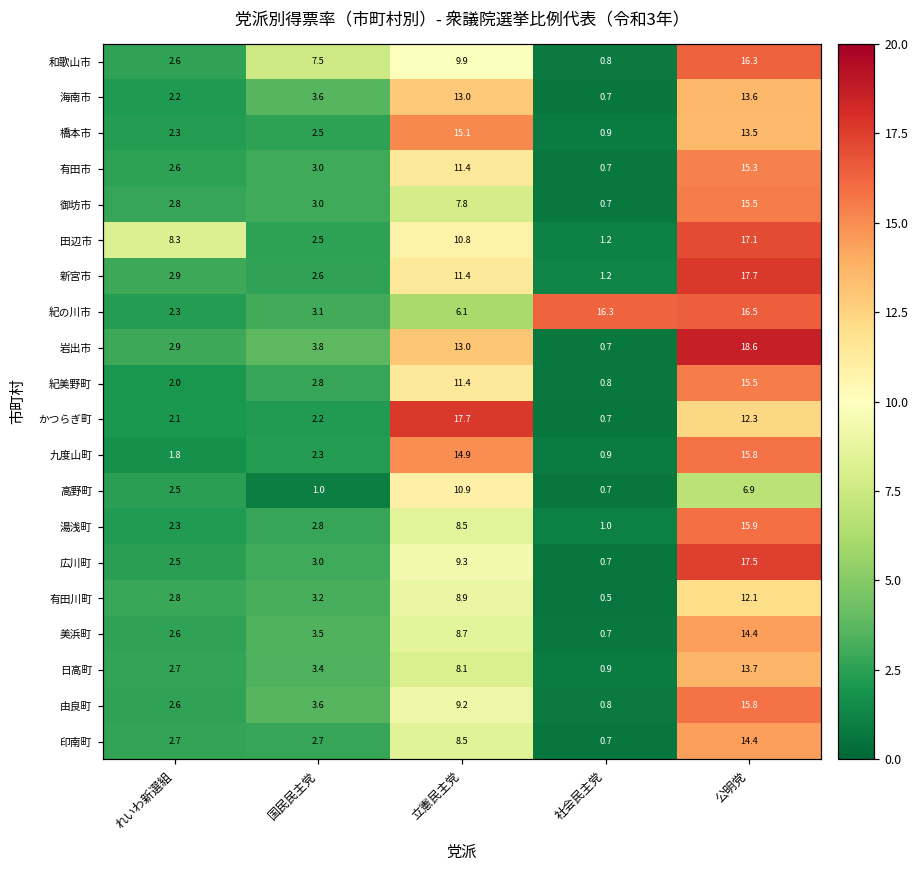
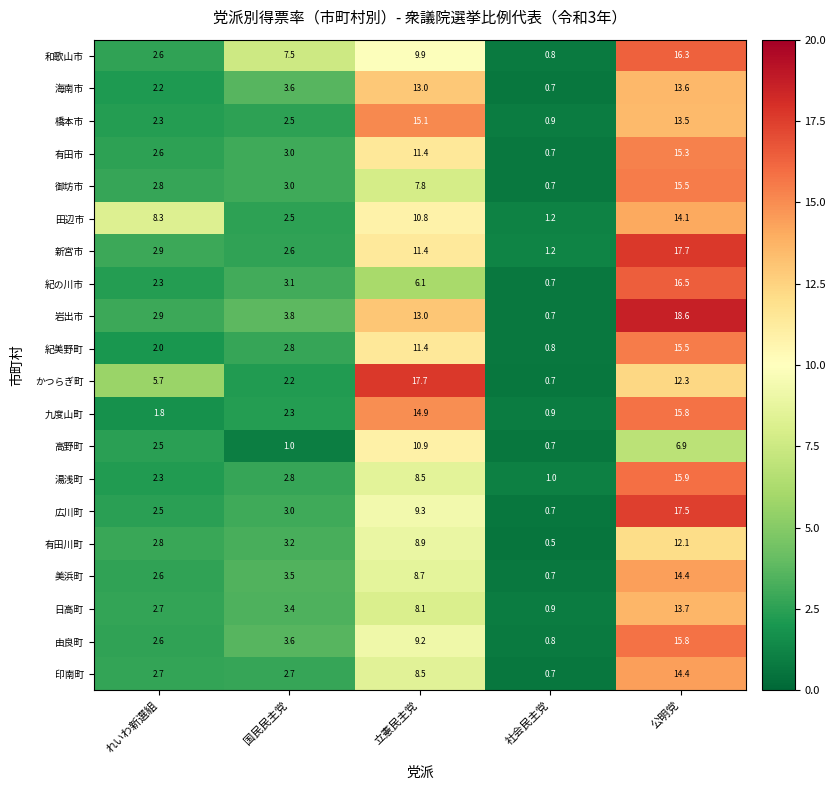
  {
    "和歌山市": {
      "れいわ新選組": 2.6,
      "国民民主党": 7.5,
      "立憲民主党": 9.9,
      "社会民主党": 0.8,
      "公明党": 16.3
    },
    "海南市": {
      "れいわ新選組": 2.2,
      "国民民主党": 3.6,
      "立憲民主党": 13.0,
      "社会民主党": 0.7,
      "公明党": 13.6
    },
    "橋本市": {
      "れいわ新選組": 2.3,
      "国民民主党": 2.5,
      "立憲民主党": 15.1,
      "社会民主党": 0.9,
      "公明党": 13.5
    },
    "有田市": {
      "れいわ新選組": 2.6,
      "国民民主党": 3.0,
      "立憲民主党": 11.4,
      "社会民主党": 0.7,
      "公明党": 15.3
    },
    "御坊市": {
      "れいわ新選組": 2.8,
      "国民民主党": 3.0,
      "立憲民主党": 7.8,
      "社会民主党": 0.7,
      "公明党": 15.5
    },
    "田辺市": {
      "れいわ新選組": 8.3,
      "国民民主党": 2.5,
      "立憲民主党": 10.8,
      "社会民主党": 1.2,
-     "公明党": 17.1
+     "公明党": 14.1
    },
    "新宮市": {
      "れいわ新選組": 2.9,
      "国民民主党": 2.6,
      "立憲民主党": 11.4,
      "社会民主党": 1.2,
      "公明党": 17.7
    },
    "紀の川市": {
      "れいわ新選組": 2.3,
      "国民民主党": 3.1,
      "立憲民主党": 6.1,
-     "社会民主党": 16.3,
+     "社会民主党": 0.7,
      "公明党": 16.5
    },
    "岩出市": {
      "れいわ新選組": 2.9,
      "国民民主党": 3.8,
      "立憲民主党": 13.0,
      "社会民主党": 0.7,
      "公明党": 18.6
    },
    "紀美野町": {
      "れいわ新選組": 2.0,
      "国民民主党": 2.8,
      "立憲民主党": 11.4,
      "社会民主党": 0.8,
      "公明党": 15.5
    },
    "かつらぎ町": {
-     "れいわ新選組": 2.1,
+     "れいわ新選組": 5.7,
      "国民民主党": 2.2,
      "立憲民主党": 17.7,
      "社会民主党": 0.7,
      "公明党": 12.3
    },
    "九度山町": {
      "れいわ新選組": 1.8,
      "国民民主党": 2.3,
      "立憲民主党": 14.9,
      "社会民主党": 0.9,
      "公明党": 15.8
    },
    "高野町": {
      "れいわ新選組": 2.5,
      "国民民主党": 1.0,
      "立憲民主党": 10.9,
      "社会民主党": 0.7,
      "公明党": 6.9
    },
    "湯浅町": {
      "れいわ新選組": 2.3,
      "国民民主党": 2.8,
      "立憲民主党": 8.5,
      "社会民主党": 1.0,
      "公明党": 15.9
    },
    "広川町": {
      "れいわ新選組": 2.5,
      "国民民主党": 3.0,
      "立憲民主党": 9.3,
      "社会民主党": 0.7,
      "公明党": 17.5
    },
    "有田川町": {
      "れいわ新選組": 2.8,
      "国民民主党": 3.2,
      "立憲民主党": 8.9,
      "社会民主党": 0.5,
      "公明党": 12.1
    },
    "美浜町": {
      "れいわ新選組": 2.6,
      "国民民主党": 3.5,
      "立憲民主党": 8.7,
      "社会民主党": 0.7,
      "公明党": 14.4
    },
    "日高町": {
      "れいわ新選組": 2.7,
      "国民民主党": 3.4,
      "立憲民主党": 8.1,
      "社会民主党": 0.9,
      "公明党": 13.7
    },
    "由良町": {
      "れいわ新選組": 2.6,
      "国民民主党": 3.6,
      "立憲民主党": 9.2,
      "社会民主党": 0.8,
      "公明党": 15.8
    },
    "印南町": {
      "れいわ新選組": 2.7,
      "国民民主党": 2.7,
      "立憲民主党": 8.5,
      "社会民主党": 0.7,
      "公明党": 14.4
    }
  }
